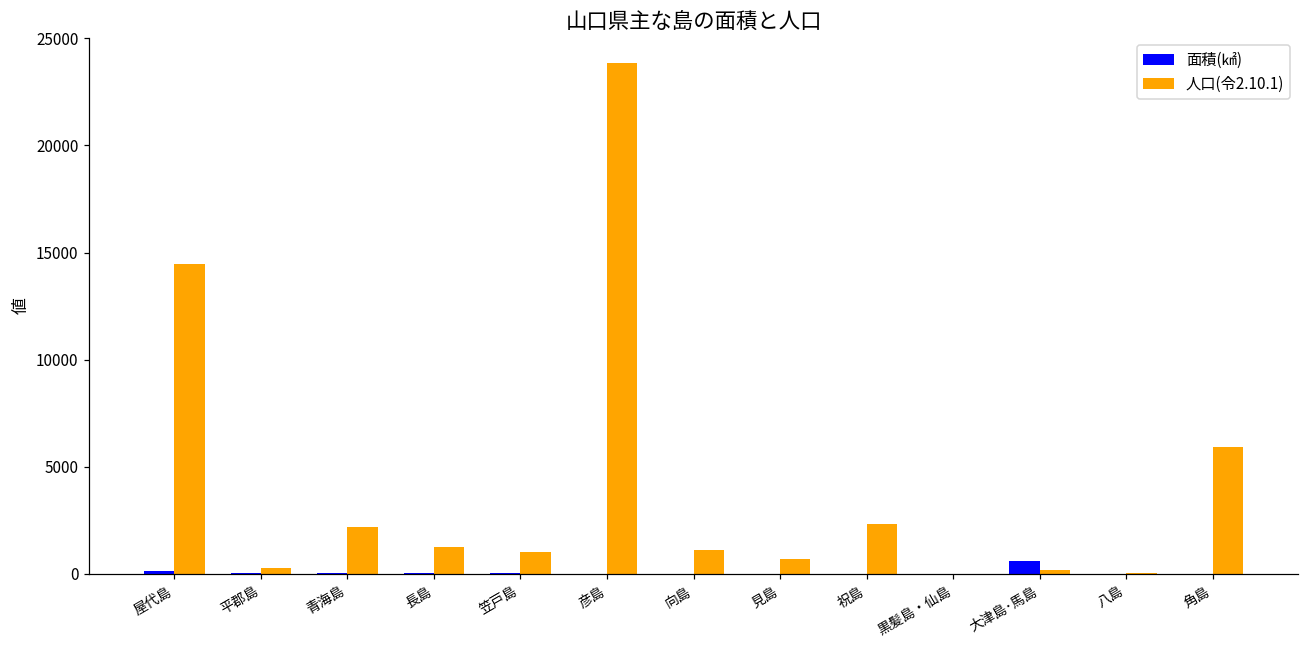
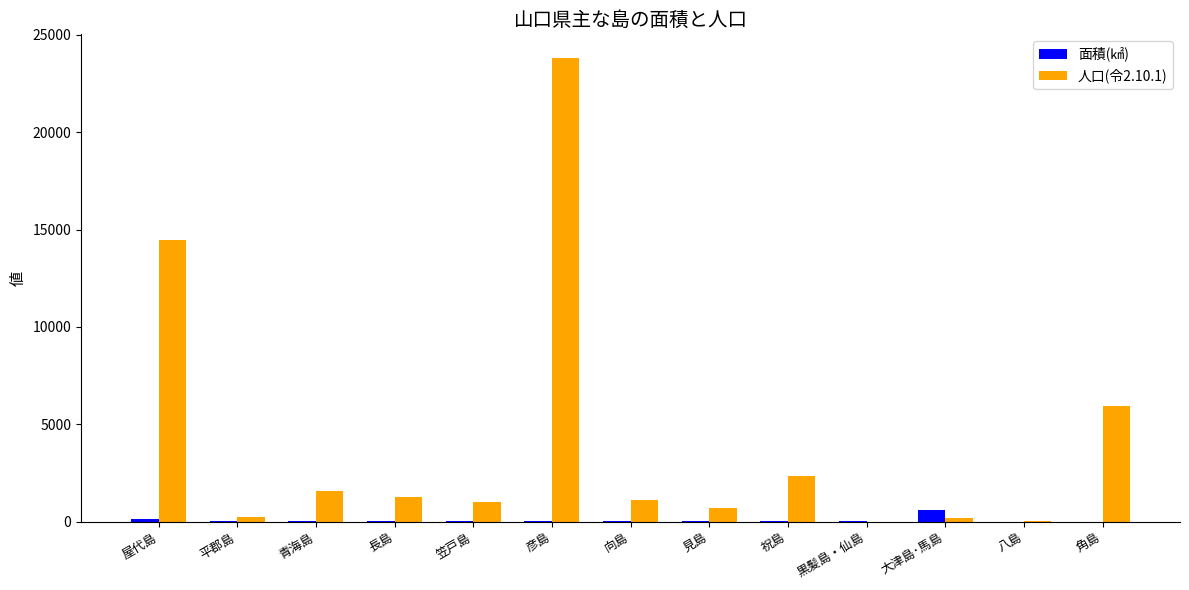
  {
    "面積(㎢)": {
      "屋代島": 100,
      "大津島･馬島": 600
    },
    "人口(令2.10.1)": {
      "屋代島": 14500,
      "平郡島": 200,
-     "青海島": 2200,
+     "青海島": 1600,
      "長島": 1200,
      "笠戸島": 1000,
      "彦島": 23800,
      "向島": 1100,
      "見島": 700,
      "祝島": 2300,
      "黒髪島・仙島": 0,
      "大津島･馬島": 200,
      "角島": 5900
    }
  }
